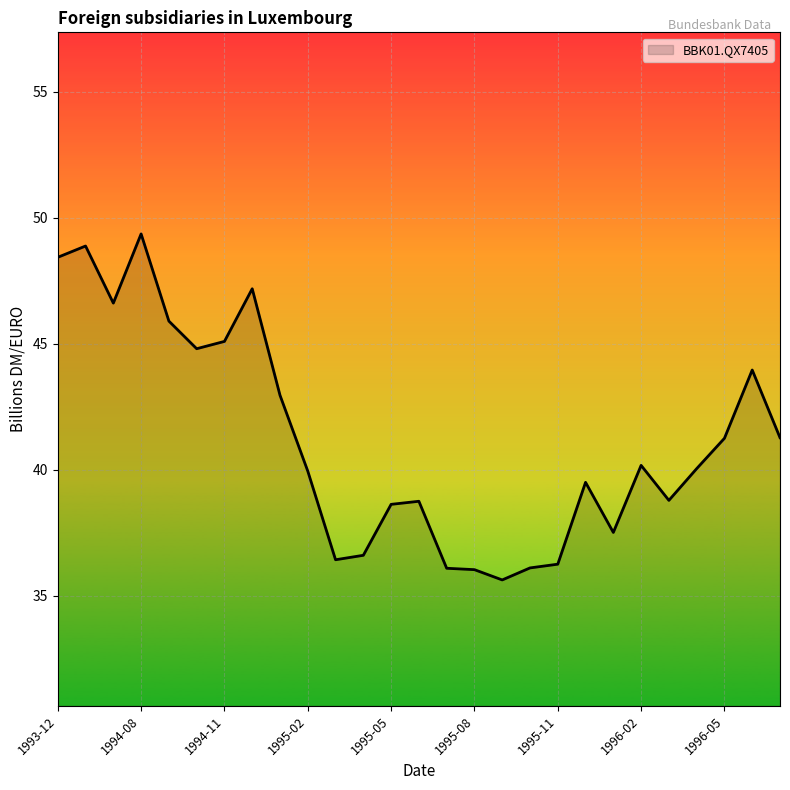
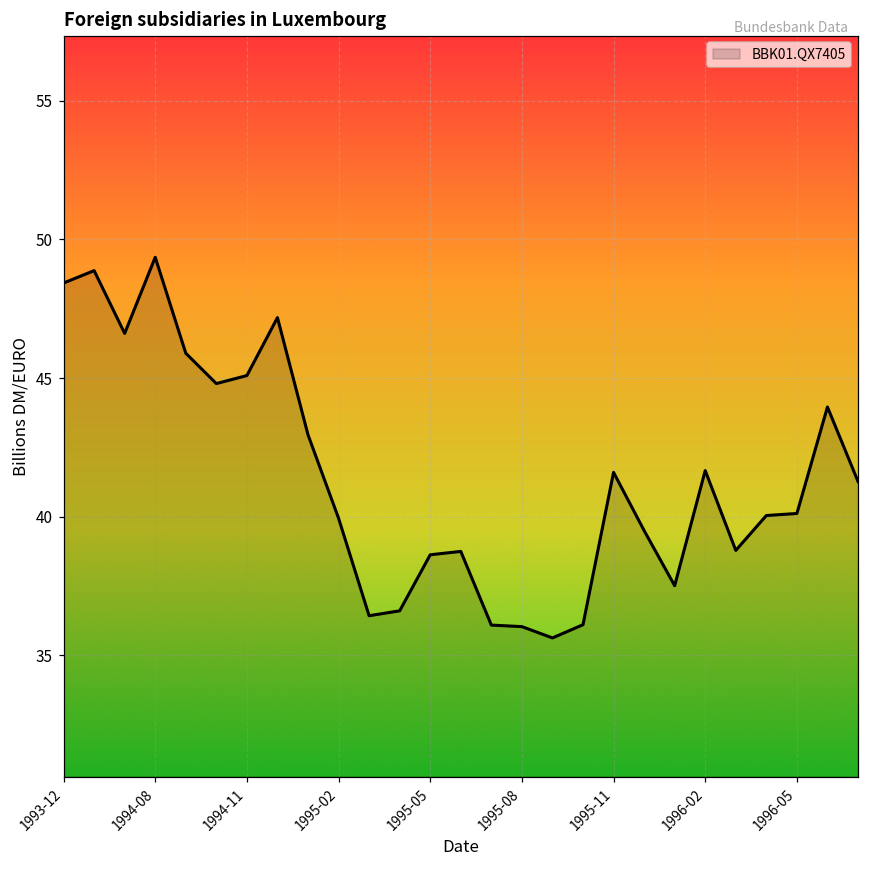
  {
    "1993-12": 48.4,
    "1994-08": 49.4,
    "1994-11": 45.1,
    "1995-02": 39.9,
    "1995-05": 38.6,
    "1995-08": 36.0,
-   "1995-11": 36.2,
-   "1996-02": 40.2,
-   "1996-05": 41.2
+   "1995-11": 41.6,
+   "1996-02": 41.7,
+   "1996-05": 40.1
  }
